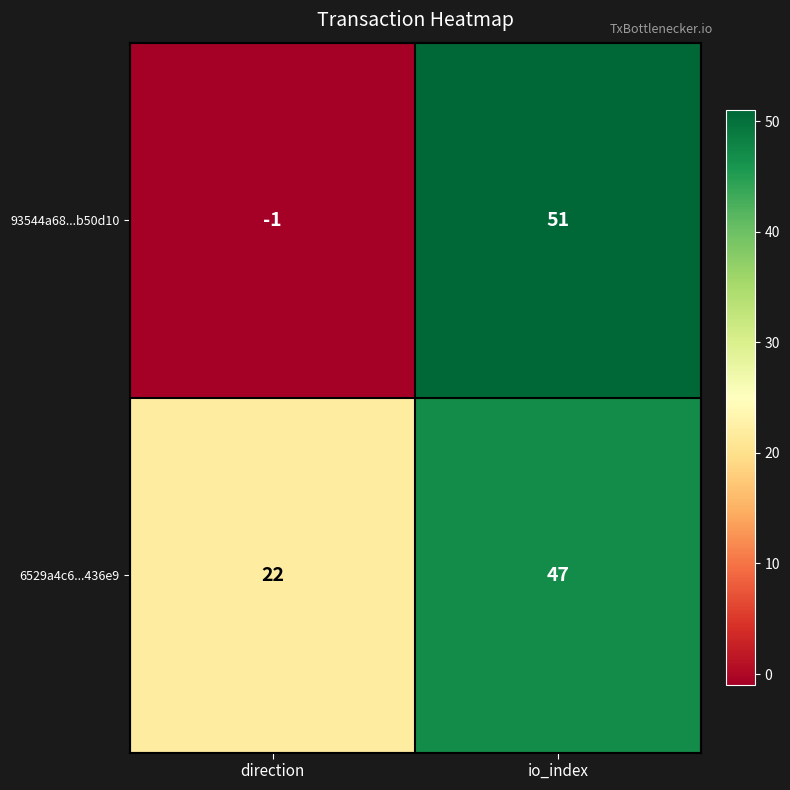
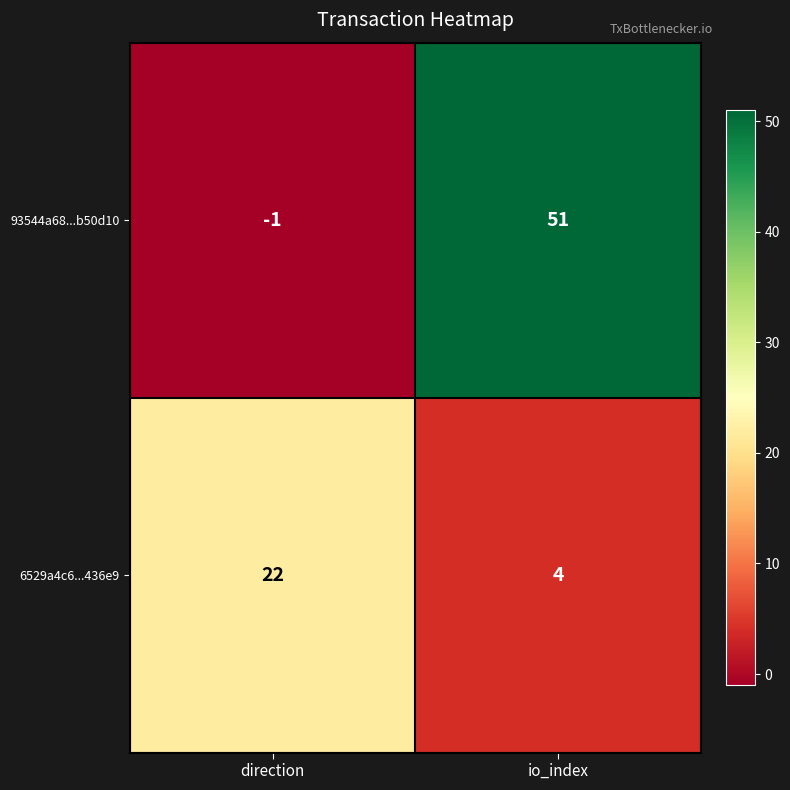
  {
    "93544a68...b50d10": {
      "direction": -1,
      "io_index": 51
    },
    "6529a4c6...436e9": {
      "direction": 22,
-     "io_index": 47
+     "io_index": 4
    }
  }
